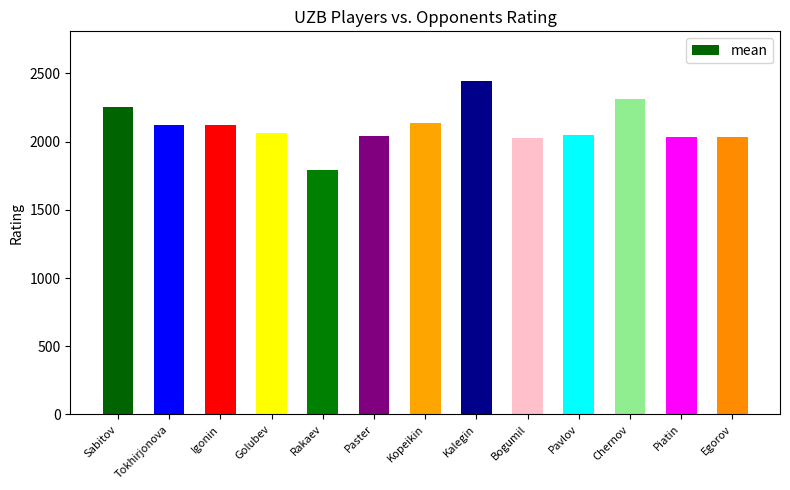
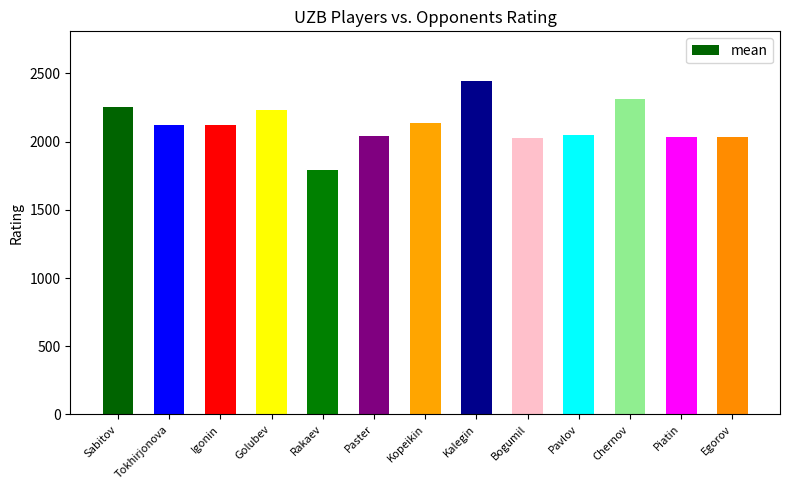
  {
    "Sabitov": 2260,
    "Tokhirjonova": 2120,
    "Igonin": 2120,
-   "Golubev": 2060,
+   "Golubev": 2230,
    "Rakaev": 1790,
    "Paster": 2040,
    "Kopeikin": 2130,
    "Kalegin": 2440,
    "Bogumil": 2020,
    "Pavlov": 2050,
    "Chernov": 2310,
    "Piatin": 2040,
    "Egorov": 2030
  }
